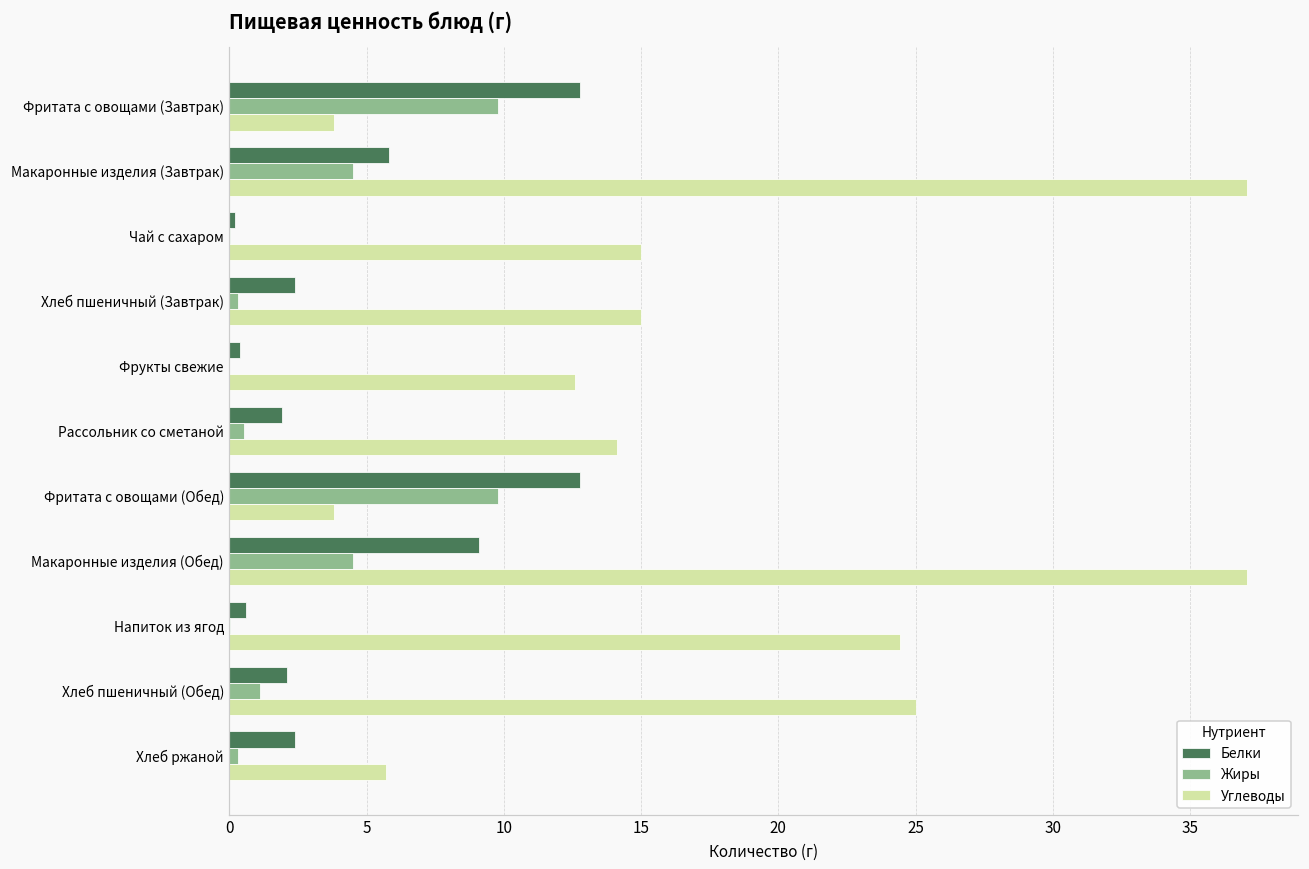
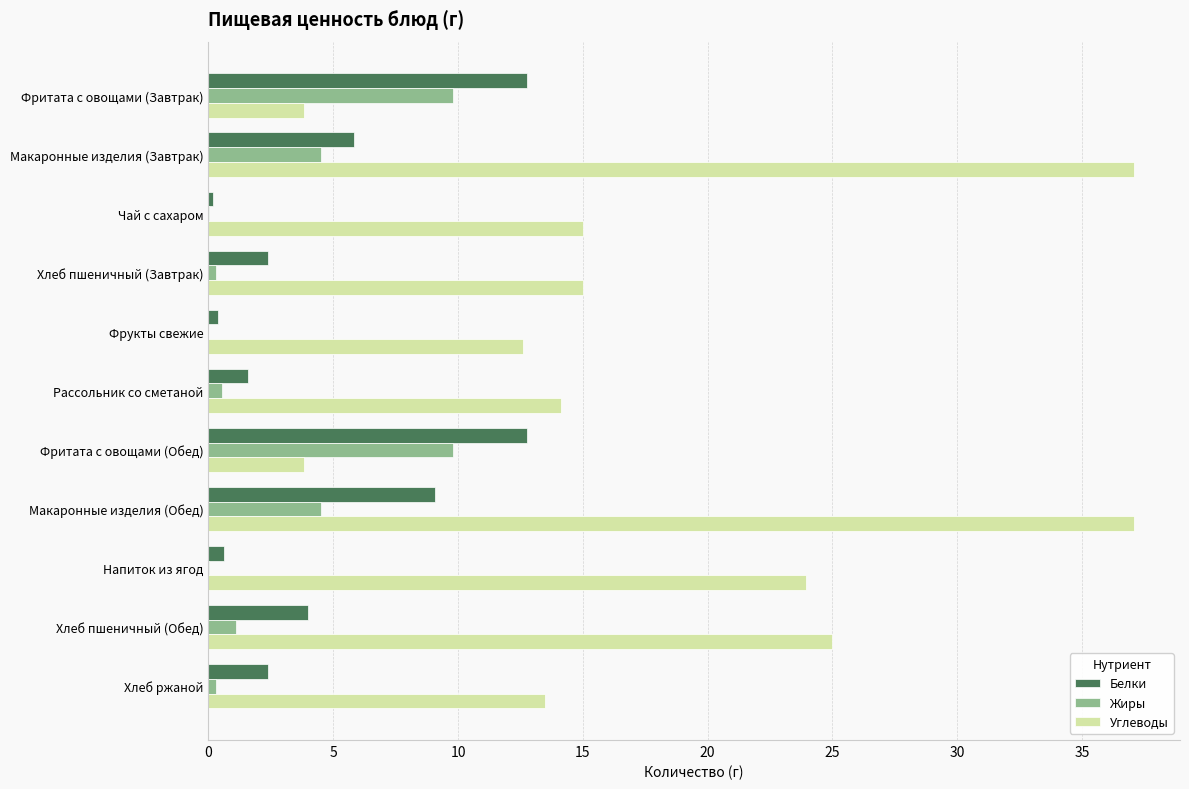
  {
    "Белки": {
      "Фритата с овощами (Завтрак)": 12.8,
      "Макаронные изделия (Завтрак)": 5.8,
      "Чай с сахаром": 0.2,
      "Хлеб пшеничный (Завтрак)": 2.4,
      "Фрукты свежие": 0.4,
-     "Рассольник со сметаной": 1.9,
+     "Рассольник со сметаной": 1.6,
      "Фритата с овощами (Обед)": 12.8,
      "Макаронные изделия (Обед)": 9.1,
      "Напиток из ягод": 0.6,
-     "Хлеб пшеничный (Обед)": 2.1,
+     "Хлеб пшеничный (Обед)": 4.0,
      "Хлеб ржаной": 2.4
    },
    "Жиры": {
      "Фритата с овощами (Завтрак)": 9.8,
      "Макаронные изделия (Завтрак)": 4.5,
      "Хлеб пшеничный (Завтрак)": 0.3,
      "Фрукты свежие": 0.0,
      "Рассольник со сметаной": 0.6,
      "Фритата с овощами (Обед)": 9.8,
      "Макаронные изделия (Обед)": 4.5,
      "Хлеб пшеничный (Обед)": 1.1,
      "Хлеб ржаной": 0.3
    },
    "Углеводы": {
      "Фритата с овощами (Завтрак)": 3.8,
      "Макаронные изделия (Завтрак)": 37.1,
      "Чай с сахаром": 15.0,
      "Хлеб пшеничный (Завтрак)": 15.0,
      "Фрукты свежие": 12.6,
      "Рассольник со сметаной": 14.1,
      "Фритата с овощами (Обед)": 3.8,
      "Макаронные изделия (Обед)": 37.1,
-     "Напиток из ягод": 24.4,
+     "Напиток из ягод": 24.0,
      "Хлеб пшеничный (Обед)": 25.0,
-     "Хлеб ржаной": 5.7
+     "Хлеб ржаной": 13.5
    }
  }
